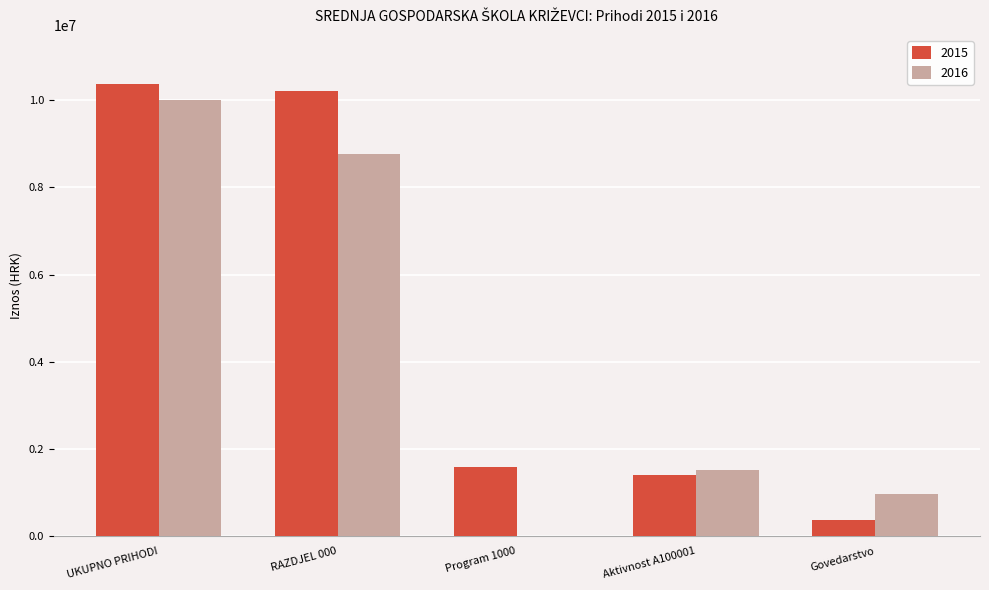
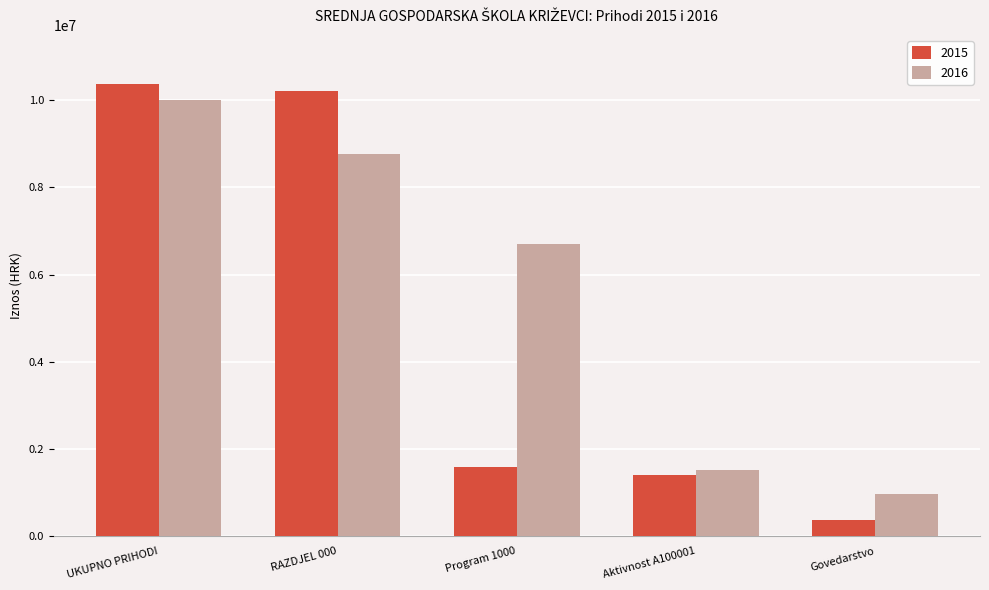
  {
    "2015": {
      "UKUPNO PRIHODI": 10400000,
      "RAZDJEL 000": 10200000,
      "Program 1000": 1600000,
      "Aktivnost A100001": 1400000,
      "Govedarstvo": 400000
    },
    "2016": {
      "UKUPNO PRIHODI": 10000000,
      "RAZDJEL 000": 8800000,
-     "Program 1000": 0,
+     "Program 1000": 6700000,
      "Aktivnost A100001": 1500000,
      "Govedarstvo": 1000000
    }
  }
